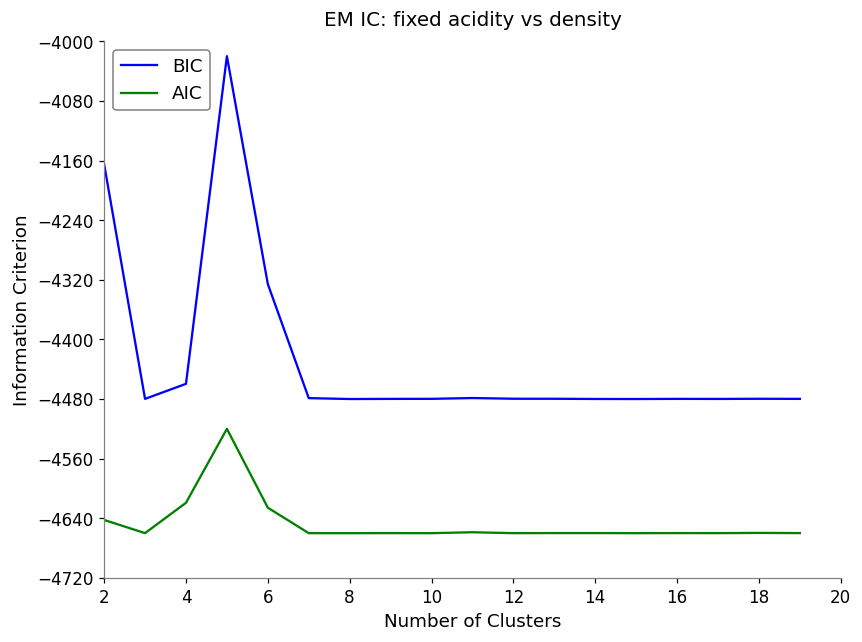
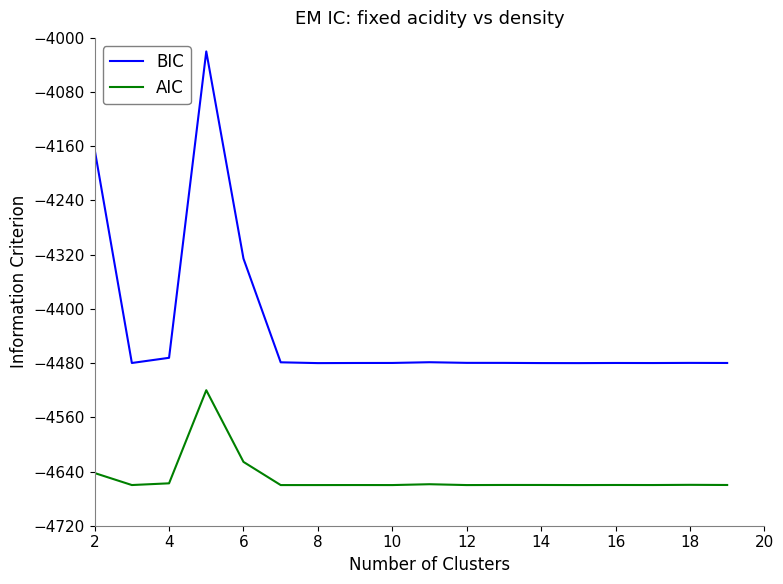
  {
    "BIC": {
      "2": -4160,
-     "4": -4460,
+     "4": -4470,
      "6": -4330,
      "8": -4480,
      "10": -4480,
      "12": -4480,
      "14": -4480,
      "16": -4480,
      "18": -4480
    },
    "AIC": {
      "2": -4640,
-     "4": -4620,
+     "4": -4660,
      "6": -4630,
      "8": -4660,
      "10": -4660,
      "12": -4660,
      "14": -4660,
      "16": -4660,
      "18": -4660
    }
  }
